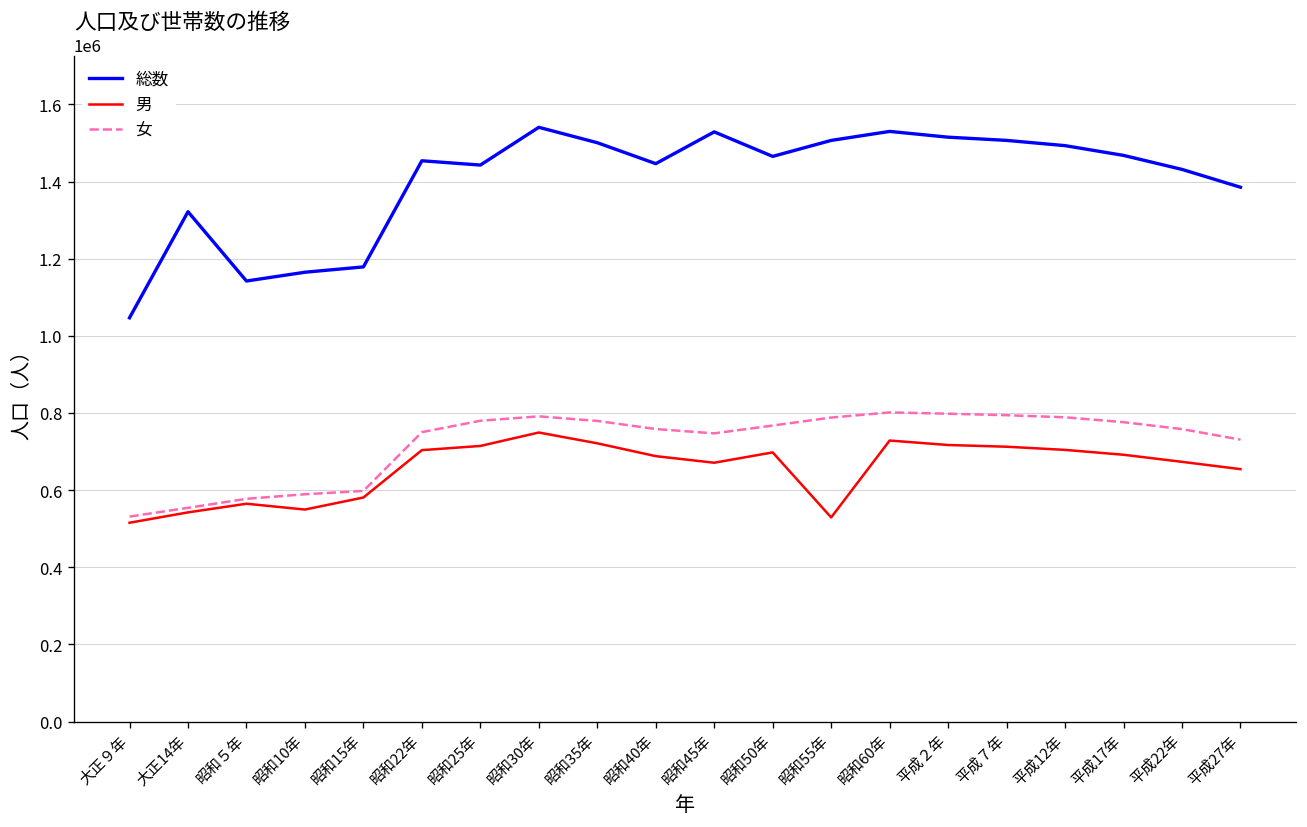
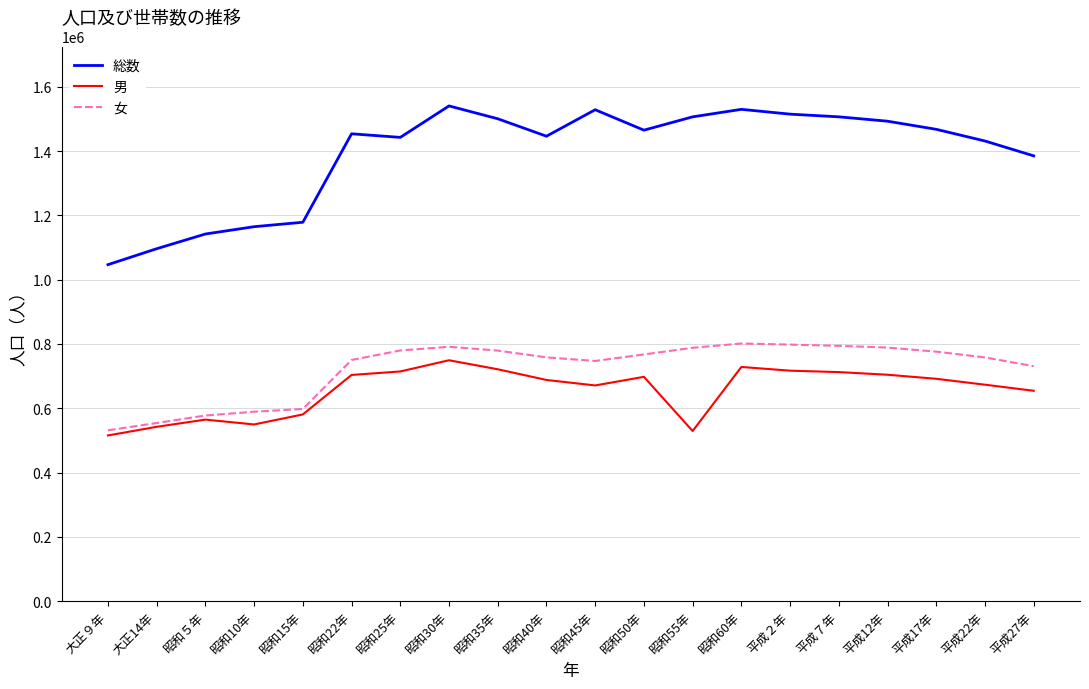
  {
    "総数": {
      "大正９年": 1050000,
-     "大正14年": 1320000,
+     "大正14年": 1100000,
      "昭和５年": 1140000,
      "昭和10年": 1160000,
      "昭和15年": 1180000,
      "昭和22年": 1450000,
      "昭和25年": 1440000,
      "昭和30年": 1540000,
      "昭和35年": 1500000,
      "昭和40年": 1450000,
      "昭和45年": 1530000,
      "昭和50年": 1470000,
      "昭和55年": 1510000,
      "昭和60年": 1530000,
      "平成２年": 1520000,
      "平成７年": 1510000,
      "平成12年": 1490000,
      "平成17年": 1470000,
      "平成22年": 1430000,
      "平成27年": 1390000
    },
    "男": {
      "大正９年": 520000,
      "大正14年": 540000,
      "昭和５年": 560000,
      "昭和10年": 550000,
      "昭和15年": 580000,
      "昭和22年": 700000,
      "昭和25年": 710000,
      "昭和30年": 750000,
      "昭和35年": 720000,
      "昭和40年": 690000,
      "昭和45年": 670000,
      "昭和50年": 700000,
      "昭和55年": 530000,
      "昭和60年": 730000,
      "平成２年": 720000,
      "平成７年": 710000,
      "平成12年": 700000,
      "平成17年": 690000,
      "平成22年": 670000,
      "平成27年": 650000
    },
    "女": {
      "大正９年": 530000,
      "大正14年": 550000,
      "昭和５年": 580000,
      "昭和10年": 590000,
      "昭和15年": 600000,
      "昭和22年": 750000,
      "昭和25年": 780000,
      "昭和30年": 790000,
      "昭和35年": 780000,
      "昭和40年": 760000,
      "昭和45年": 750000,
      "昭和50年": 770000,
      "昭和55年": 790000,
      "昭和60年": 800000,
      "平成２年": 800000,
      "平成７年": 790000,
      "平成12年": 790000,
      "平成17年": 780000,
      "平成22年": 760000,
      "平成27年": 730000
    }
  }
